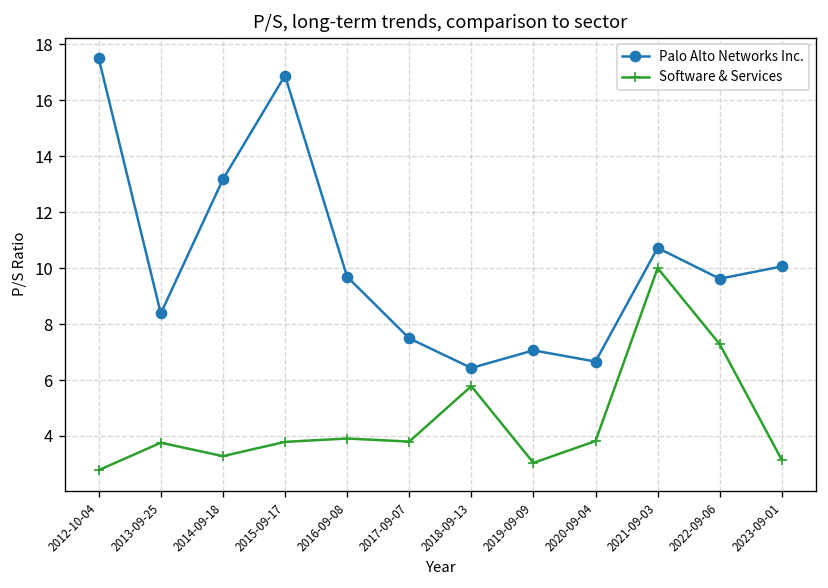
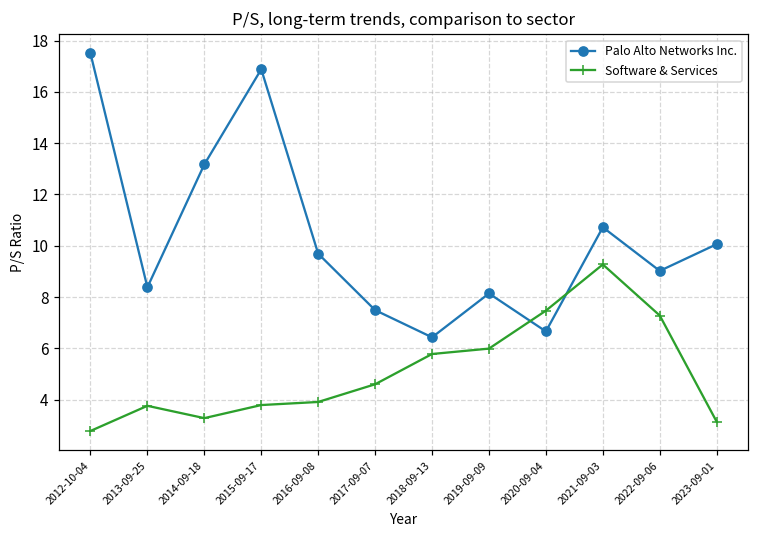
  {
    "Palo Alto Networks Inc.": {
      "2012-10-04": 17.5,
      "2013-09-25": 8.4,
      "2014-09-18": 13.2,
      "2015-09-17": 16.9,
      "2016-09-08": 9.7,
      "2017-09-07": 7.5,
      "2018-09-13": 6.4,
-     "2019-09-09": 7.1,
+     "2019-09-09": 8.1,
      "2020-09-04": 6.7,
      "2021-09-03": 10.7,
-     "2022-09-06": 9.6,
+     "2022-09-06": 9.0,
      "2023-09-01": 10.1
    },
    "Software & Services": {
      "2012-10-04": 2.8,
      "2013-09-25": 3.8,
      "2014-09-18": 3.3,
      "2015-09-17": 3.8,
      "2016-09-08": 3.9,
-     "2017-09-07": 3.8,
+     "2017-09-07": 4.6,
      "2018-09-13": 5.8,
-     "2019-09-09": 3.0,
-     "2020-09-04": 3.8,
-     "2021-09-03": 10.0,
+     "2019-09-09": 6.0,
+     "2020-09-04": 7.5,
+     "2021-09-03": 9.3,
      "2022-09-06": 7.3,
      "2023-09-01": 3.1
    }
  }
